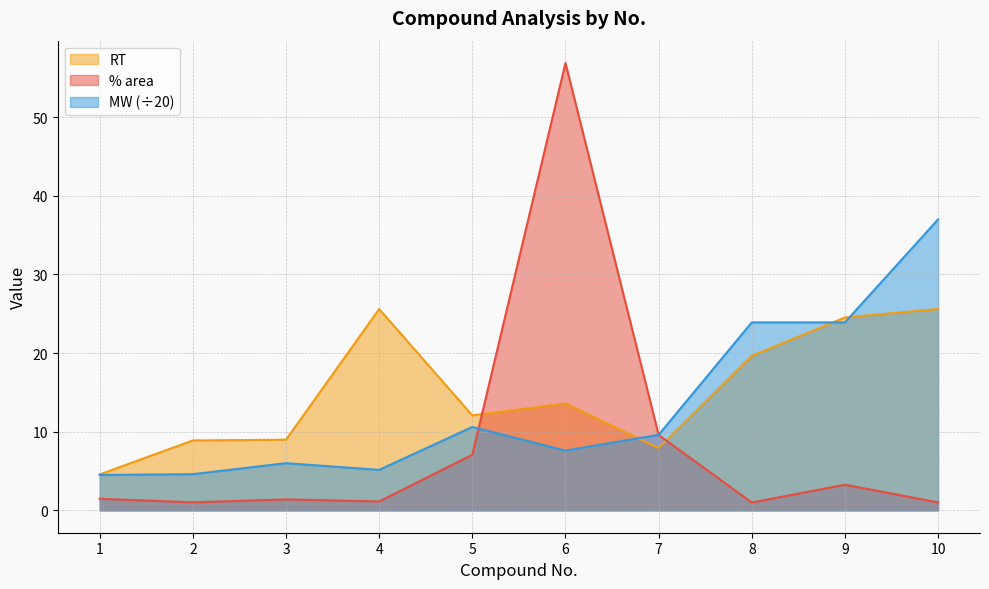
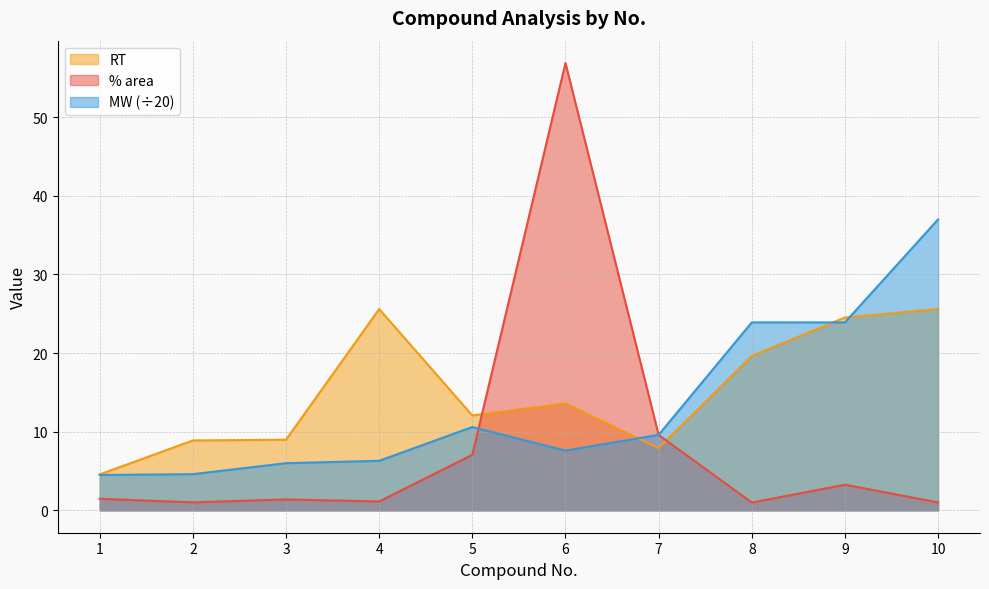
  {
    "RT": {
      "2": 9,
      "3": 9,
      "4": 26,
      "5": 12,
      "6": 14,
      "7": 8,
      "8": 20,
      "9": 25,
      "10": 26
    },
    "% area": {
      "1": 1,
      "2": 1,
      "3": 1,
      "4": 1,
      "5": 7,
      "6": 57,
      "8": 1,
      "9": 3,
      "10": 1
    },
    "MW (÷20)": {
      "2": 5,
      "3": 6,
-     "4": 5,
+     "4": 6,
      "5": 11,
      "6": 8,
      "8": 24,
      "9": 24,
      "10": 37
    }
  }
